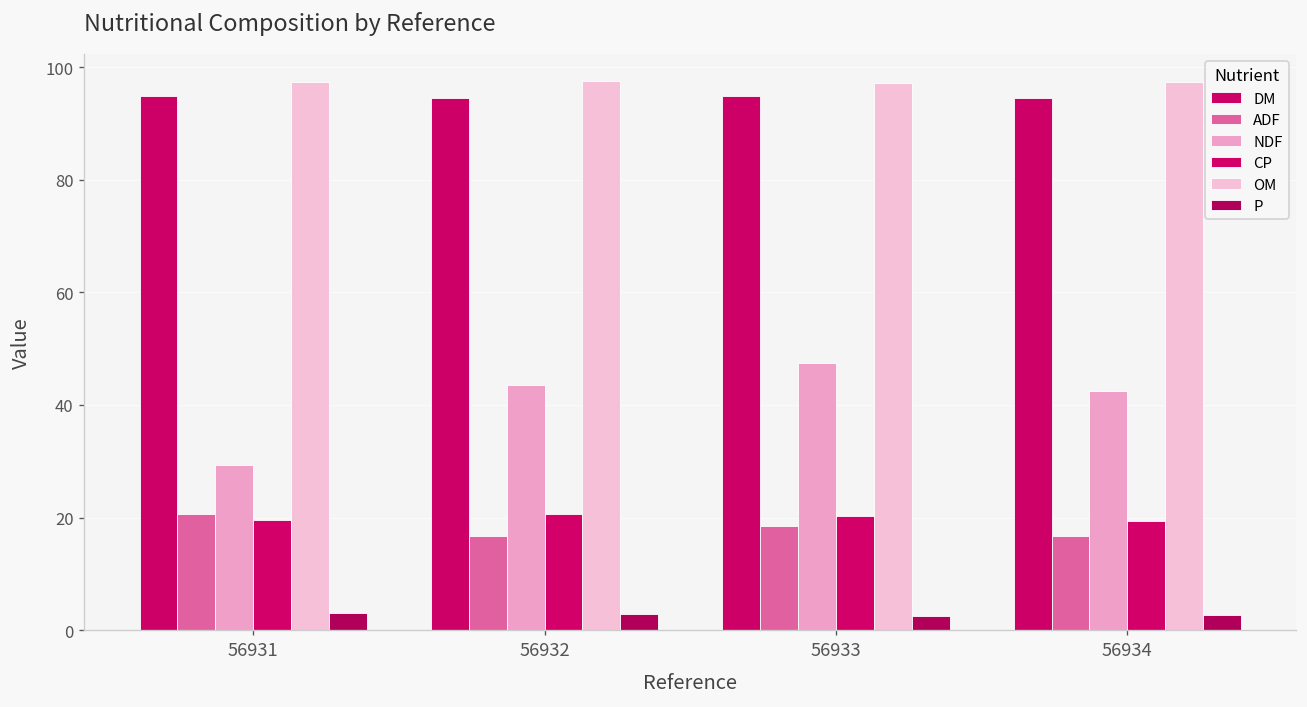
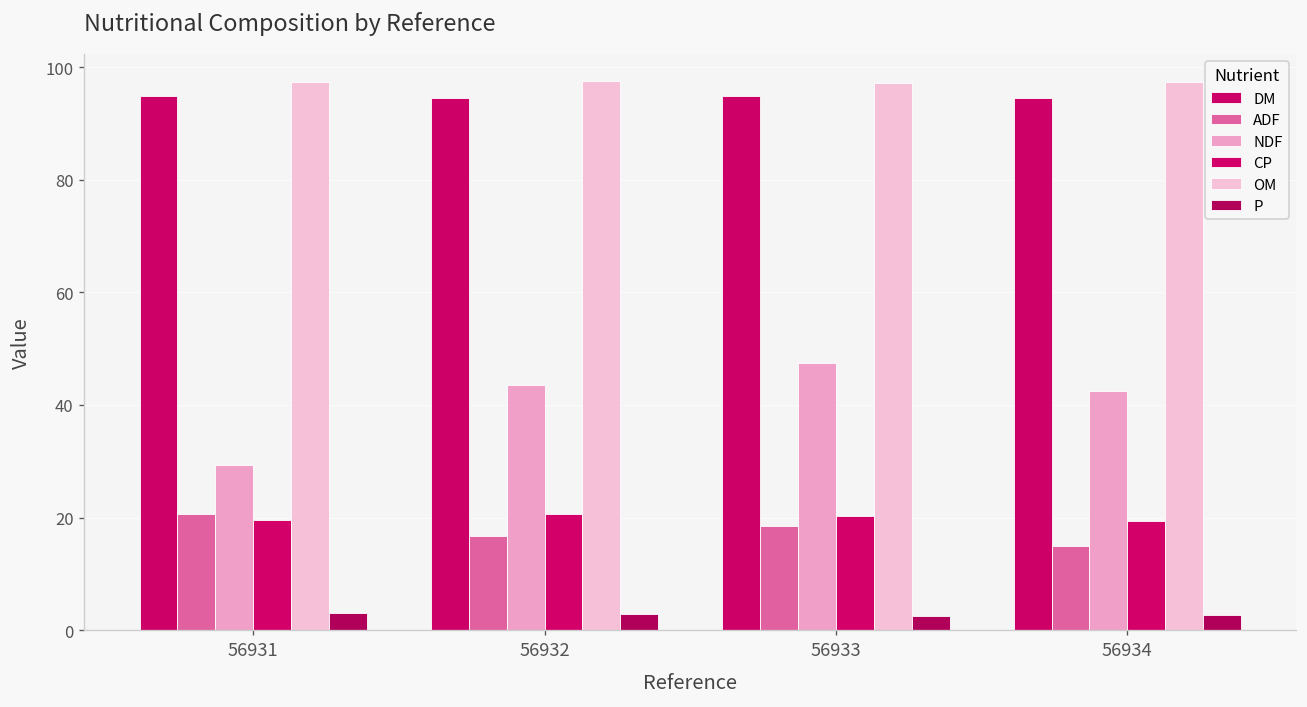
  {
    "ADF": {
      "56931": 21,
      "56932": 17,
      "56933": 19,
-     "56934": 17
+     "56934": 15
    }
  }
